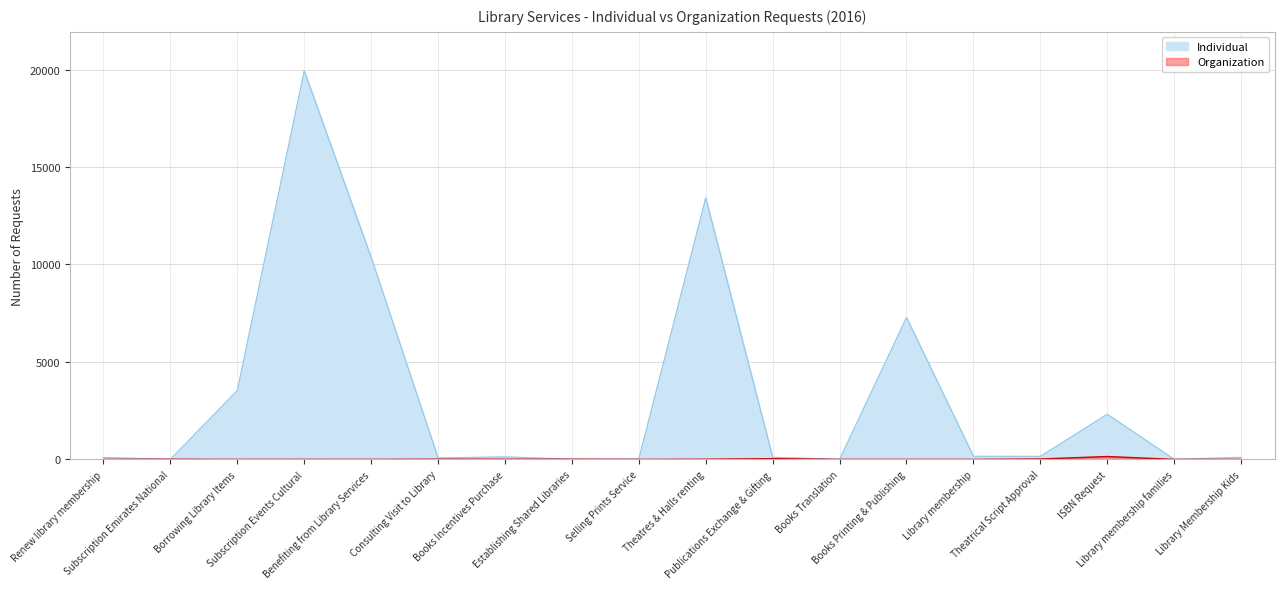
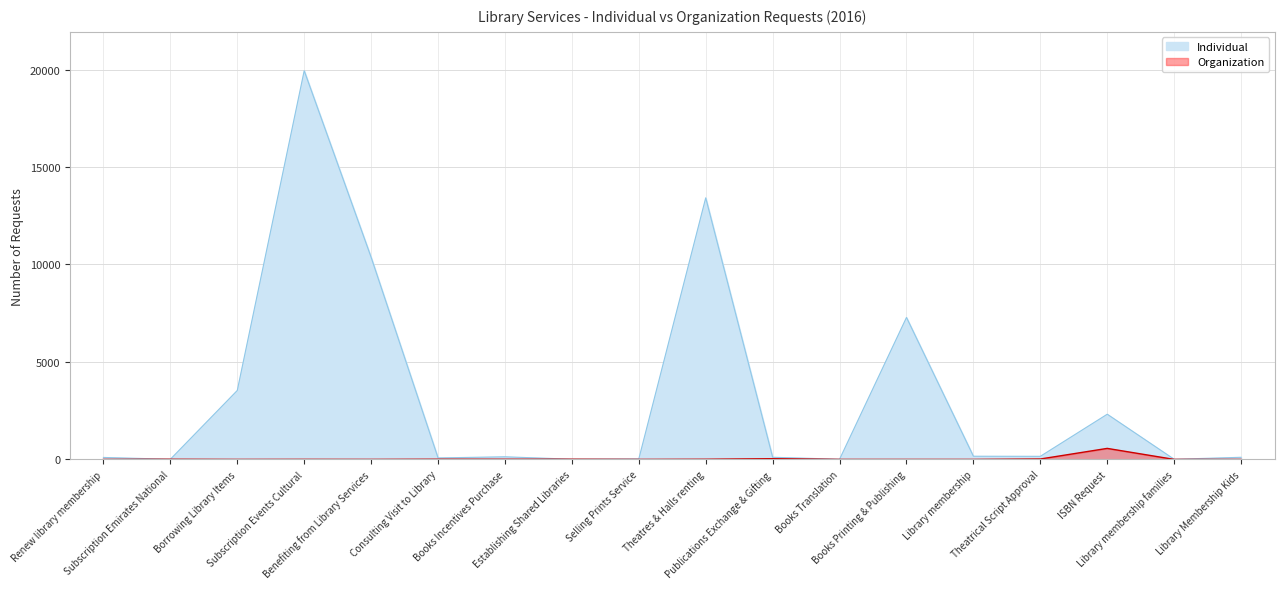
  {
    "Individual": {
      "Borrowing Library Items": 3500,
      "Subscription Events Cultural": 19900,
      "Benefiting from Library Services": 10400,
      "Theatres & Halls renting": 13400,
      "Books Printing & Publishing": 7300,
      "Library membership": 200,
      "Theatrical Script Approval": 200,
      "ISBN Request": 2300
    },
    "Organization": {
      "Borrowing Library Items": 0,
      "Subscription Events Cultural": 0,
      "Benefiting from Library Services": 0,
      "Theatres & Halls renting": 0,
      "Books Printing & Publishing": 0,
      "Library membership": 0,
      "Theatrical Script Approval": 0,
-     "ISBN Request": 100
+     "ISBN Request": 600
    }
  }
